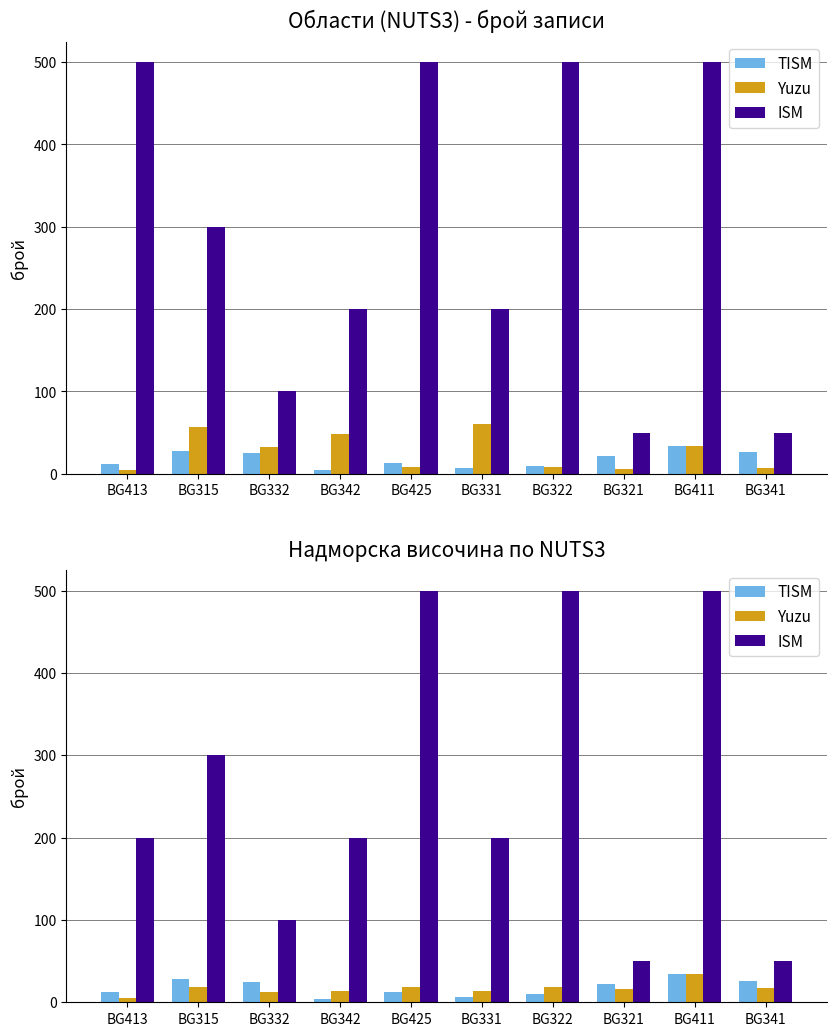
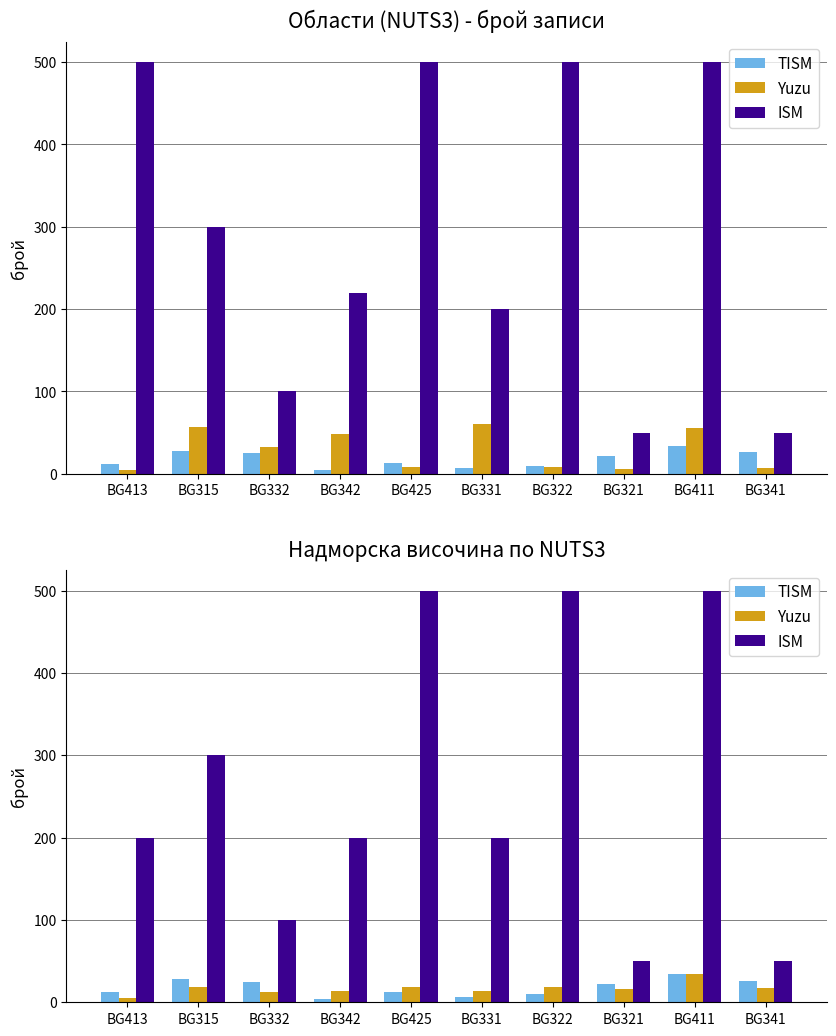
  {
    "Области (NUTS3) - брой записи": {
      "TISM": {
        "BG413": 10,
        "BG315": 30,
        "BG332": 30,
        "BG342": 0,
        "BG425": 10,
        "BG331": 10,
        "BG322": 10,
        "BG321": 20,
        "BG411": 30,
        "BG341": 30
      },
      "Yuzu": {
        "BG413": 10,
        "BG315": 60,
        "BG332": 30,
        "BG342": 50,
        "BG425": 10,
        "BG331": 60,
        "BG322": 10,
        "BG321": 10,
-       "BG411": 30,
+       "BG411": 60,
        "BG341": 10
      },
      "ISM": {
        "BG413": 500,
        "BG315": 300,
        "BG332": 100,
-       "BG342": 200,
+       "BG342": 220,
        "BG425": 500,
        "BG331": 200,
        "BG322": 500,
        "BG321": 50,
        "BG411": 500,
        "BG341": 50
      }
    },
    "Надморска височина по NUTS3": {
      "TISM": {
        "BG413": 10,
        "BG315": 30,
        "BG332": 30,
        "BG342": 0,
        "BG425": 10,
        "BG331": 10,
        "BG322": 10,
        "BG321": 20,
        "BG411": 30,
        "BG341": 30
      },
      "Yuzu": {
        "BG413": 10,
        "BG315": 20,
        "BG332": 10,
        "BG342": 10,
        "BG425": 20,
        "BG331": 10,
        "BG322": 20,
        "BG321": 20,
        "BG411": 30,
        "BG341": 20
      },
      "ISM": {
        "BG413": 200,
        "BG315": 300,
        "BG332": 100,
        "BG342": 200,
        "BG425": 500,
        "BG331": 200,
        "BG322": 500,
        "BG321": 50,
        "BG411": 500,
        "BG341": 50
      }
    }
  }
